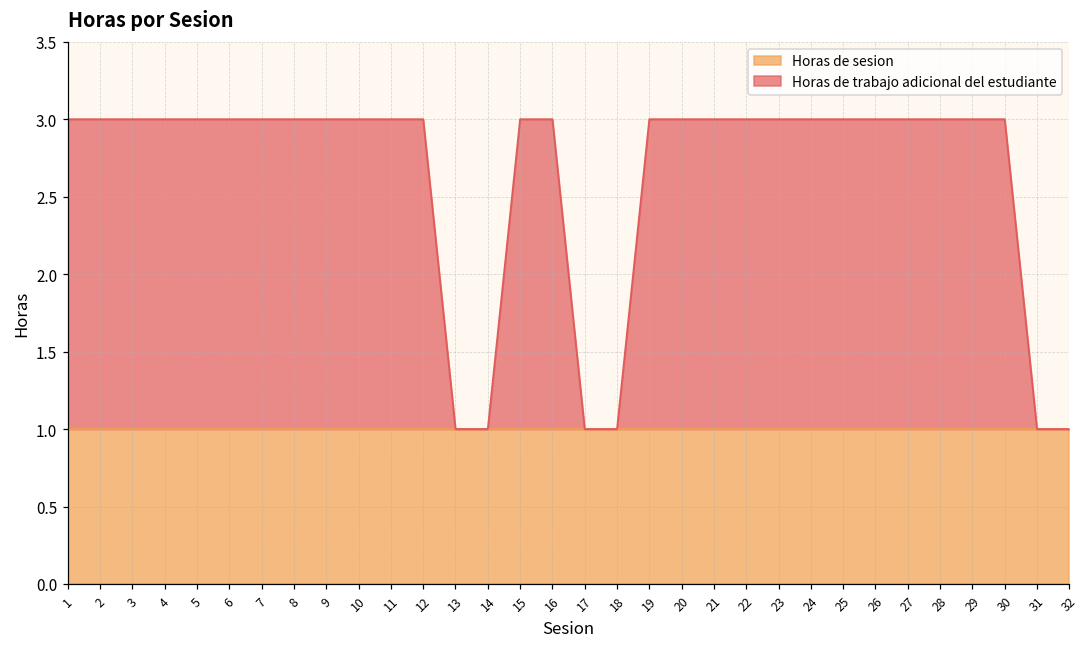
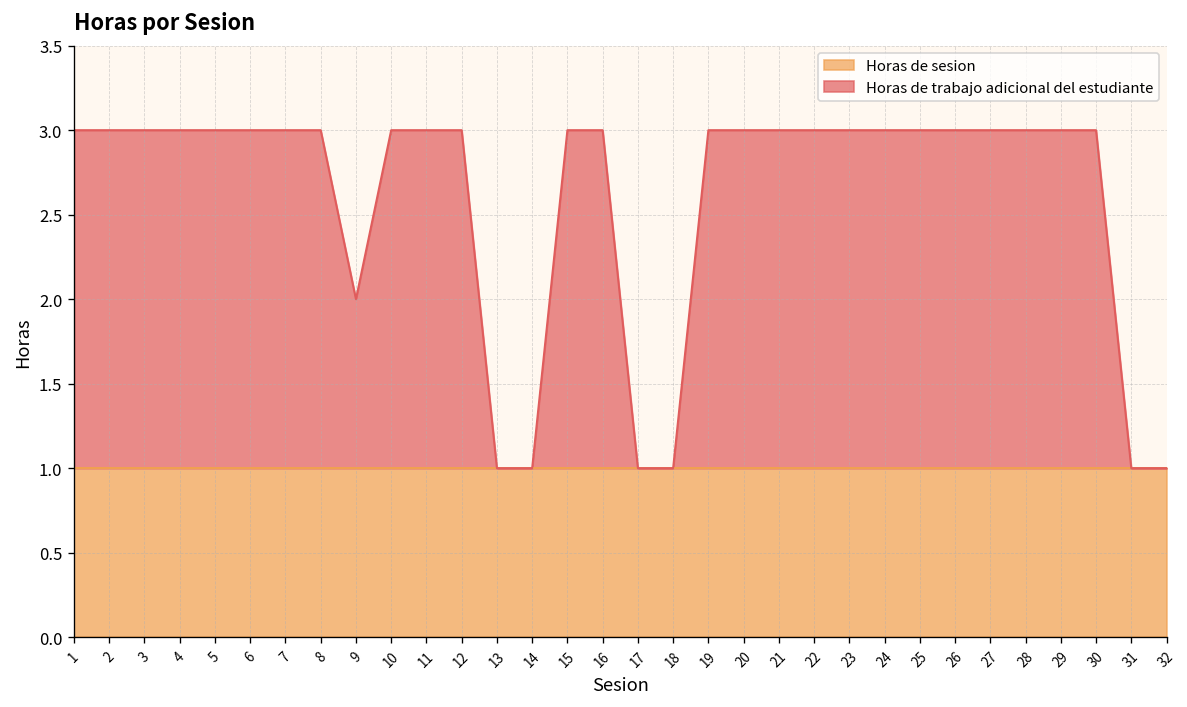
  {
    "Horas de sesion": {
      "1": 1.00,
      "2": 1.00,
      "3": 1.00,
      "4": 1.00,
      "5": 1.00,
      "6": 1.00,
      "7": 1.00,
      "8": 1.00,
      "9": 1.00,
      "10": 1.00,
      "11": 1.00,
      "12": 1.00,
      "15": 1.00,
      "16": 1.00,
      "19": 1.00,
      "20": 1.00,
      "21": 1.00,
      "22": 1.00,
      "23": 1.00,
      "24": 1.00,
      "25": 1.00,
      "26": 1.00,
      "27": 1.00,
      "28": 1.00,
      "29": 1.00,
      "30": 1.00
    },
    "Horas de trabajo adicional del estudiante": {
      "1": 3.00,
      "2": 3.00,
      "3": 3.00,
      "4": 3.00,
      "5": 3.00,
      "6": 3.00,
      "7": 3.00,
      "8": 3.00,
-     "9": 3.00,
+     "9": 2.00,
      "10": 3.00,
      "11": 3.00,
      "12": 3.00,
      "15": 3.00,
      "16": 3.00,
      "19": 3.00,
      "20": 3.00,
      "21": 3.00,
      "22": 3.00,
      "23": 3.00,
      "24": 3.00,
      "25": 3.00,
      "26": 3.00,
      "27": 3.00,
      "28": 3.00,
      "29": 3.00,
      "30": 3.00
    }
  }
